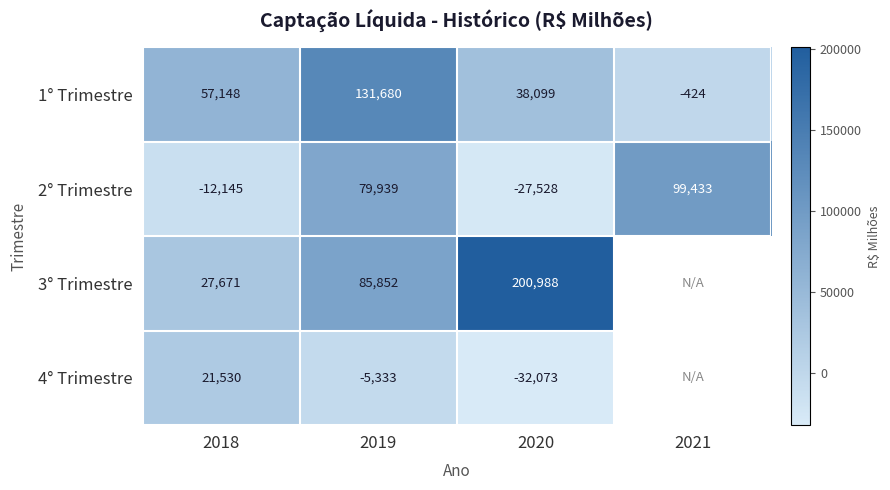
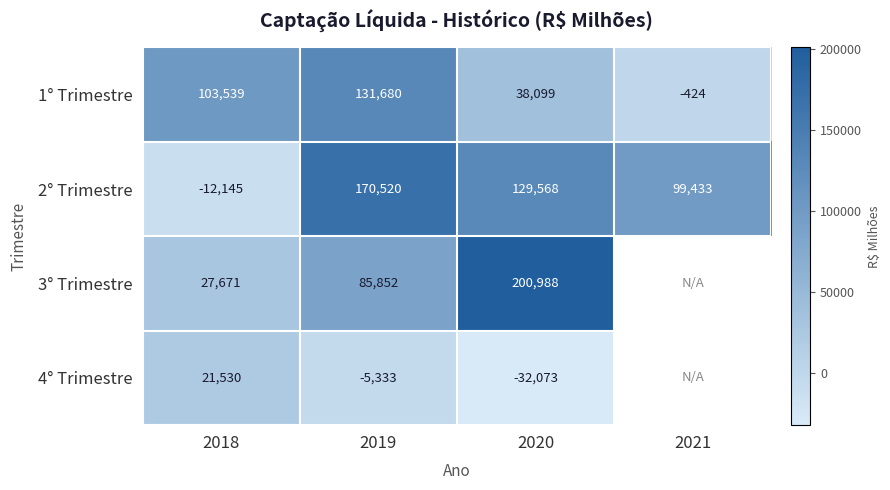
  {
    "1° Trimestre": {
-     "2018": "57,148",
+     "2018": "103,539",
      "2019": "131,680",
      "2020": "38,099",
      "2021": "-424"
    },
    "2° Trimestre": {
      "2018": "-12,145",
-     "2019": "79,939",
-     "2020": "-27,528",
+     "2019": "170,520",
+     "2020": "129,568",
      "2021": "99,433"
    },
    "3° Trimestre": {
      "2018": "27,671",
      "2019": "85,852",
      "2020": "200,988"
    },
    "4° Trimestre": {
      "2018": "21,530",
      "2019": "-5,333",
      "2020": "-32,073"
    }
  }
